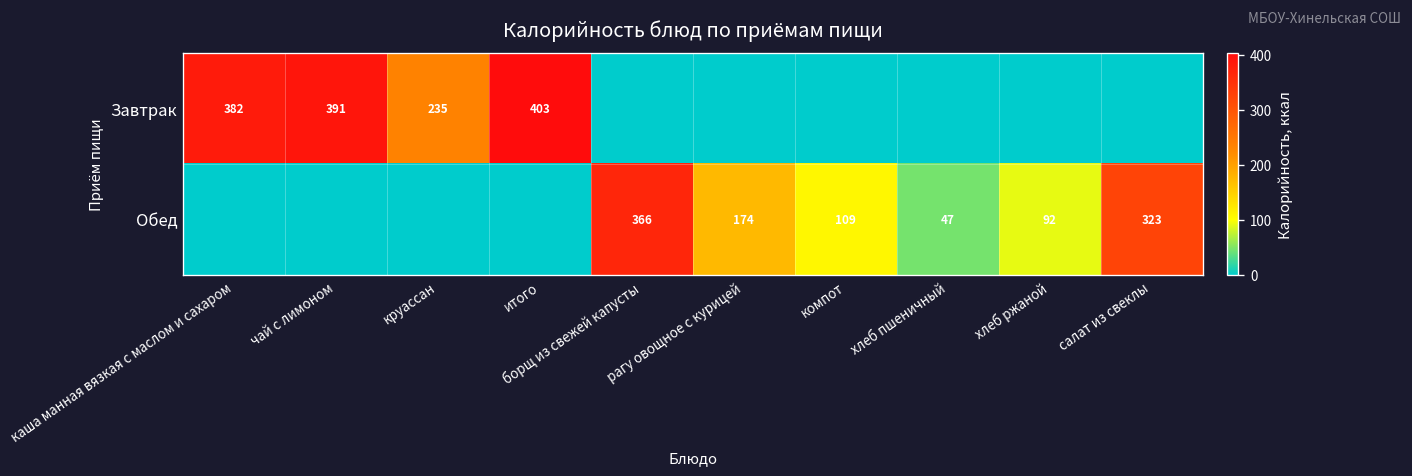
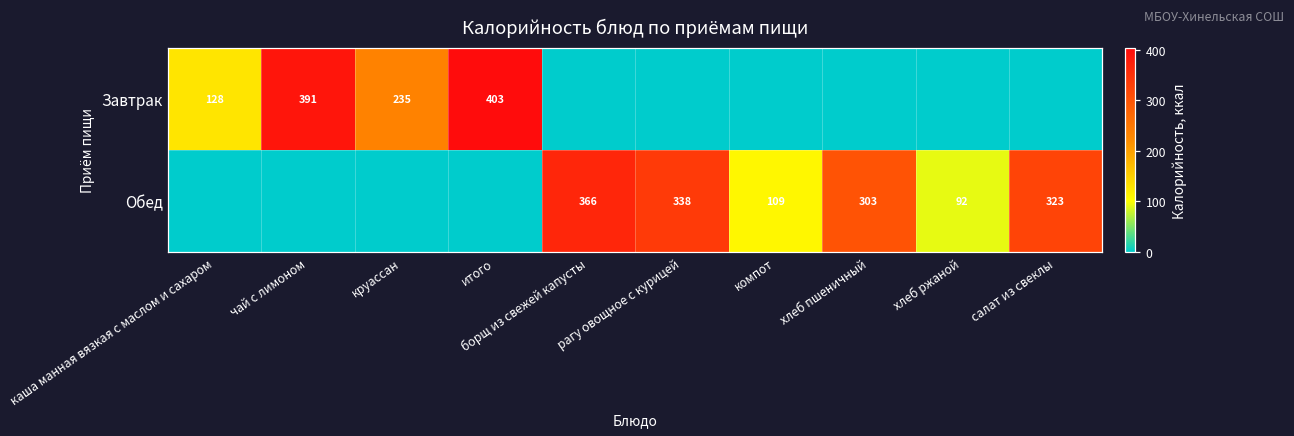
  {
    "Завтрак": {
-     "каша манная вязкая с маслом и сахаром": 382,
+     "каша манная вязкая с маслом и сахаром": 128,
      "чай с лимоном": 391,
      "круассан": 235,
      "итого": 403
    },
    "Обед": {
      "борщ из свежей капусты": 366,
-     "рагу овощное с курицей": 174,
+     "рагу овощное с курицей": 338,
      "компот": 109,
-     "хлеб пшеничный": 47,
+     "хлеб пшеничный": 303,
      "хлеб ржаной": 92,
      "салат из свеклы": 323
    }
  }
